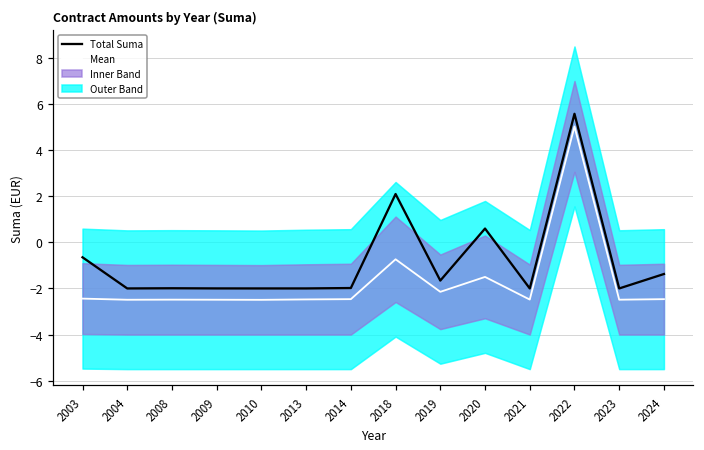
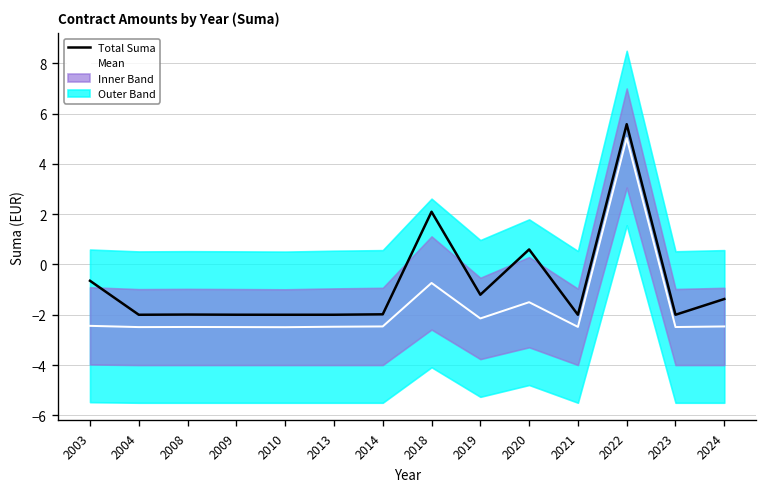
  {
    "Mean": {
      "2003": -2.4,
      "2004": -2.5,
      "2008": -2.5,
      "2009": -2.5,
      "2010": -2.5,
      "2013": -2.5,
      "2014": -2.5,
      "2018": -0.7,
      "2019": -2.1,
      "2020": -1.5,
      "2021": -2.5,
      "2022": 5.0,
      "2023": -2.5,
      "2024": -2.5
    },
    "Total Suma": {
      "2003": -0.6,
      "2004": -2.0,
      "2008": -2.0,
      "2009": -2.0,
      "2010": -2.0,
      "2013": -2.0,
      "2014": -2.0,
      "2018": 2.1,
-     "2019": -1.7,
+     "2019": -1.2,
      "2020": 0.6,
      "2021": -2.0,
      "2022": 5.6,
      "2023": -2.0,
      "2024": -1.4
    }
  }
